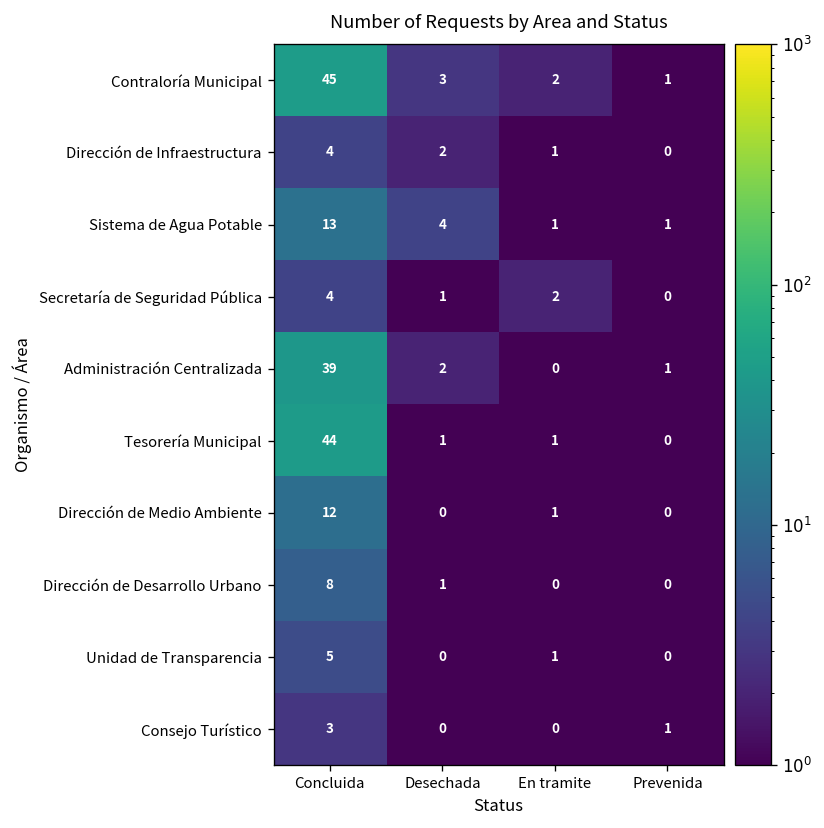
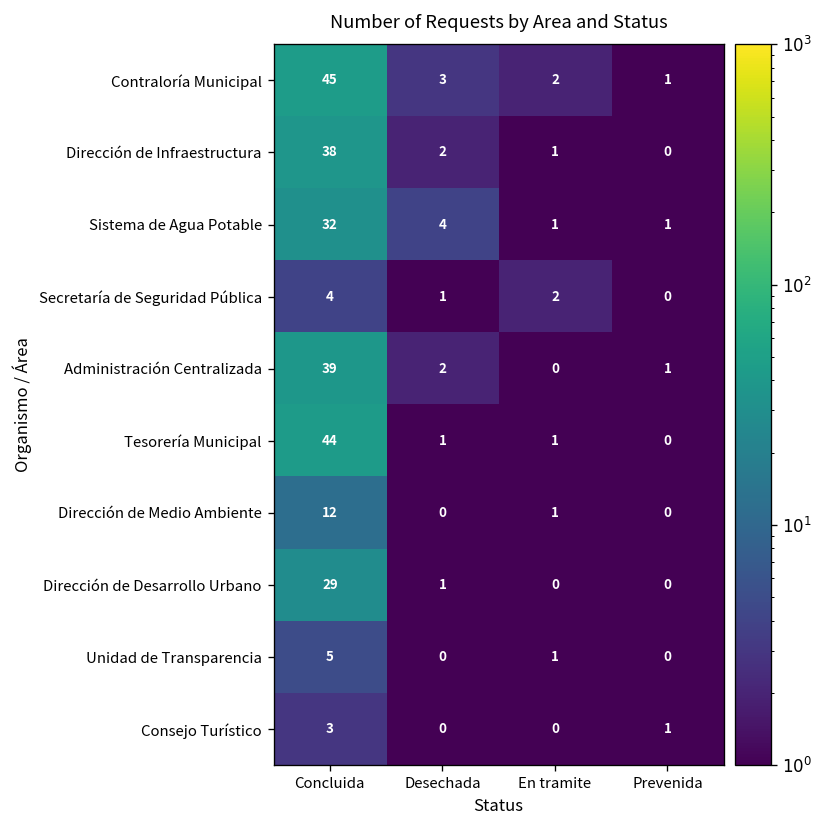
  {
    "Contraloría Municipal": {
      "Concluida": 45,
      "Desechada": 3,
      "En tramite": 2,
      "Prevenida": 1
    },
    "Dirección de Infraestructura": {
-     "Concluida": 4,
+     "Concluida": 38,
      "Desechada": 2,
      "En tramite": 1,
      "Prevenida": 0
    },
    "Sistema de Agua Potable": {
-     "Concluida": 13,
+     "Concluida": 32,
      "Desechada": 4,
      "En tramite": 1,
      "Prevenida": 1
    },
    "Secretaría de Seguridad Pública": {
      "Concluida": 4,
      "Desechada": 1,
      "En tramite": 2,
      "Prevenida": 0
    },
    "Administración Centralizada": {
      "Concluida": 39,
      "Desechada": 2,
      "En tramite": 0,
      "Prevenida": 1
    },
    "Tesorería Municipal": {
      "Concluida": 44,
      "Desechada": 1,
      "En tramite": 1,
      "Prevenida": 0
    },
    "Dirección de Medio Ambiente": {
      "Concluida": 12,
      "Desechada": 0,
      "En tramite": 1,
      "Prevenida": 0
    },
    "Dirección de Desarrollo Urbano": {
-     "Concluida": 8,
+     "Concluida": 29,
      "Desechada": 1,
      "En tramite": 0,
      "Prevenida": 0
    },
    "Unidad de Transparencia": {
      "Concluida": 5,
      "Desechada": 0,
      "En tramite": 1,
      "Prevenida": 0
    },
    "Consejo Turístico": {
      "Concluida": 3,
      "Desechada": 0,
      "En tramite": 0,
      "Prevenida": 1
    }
  }
